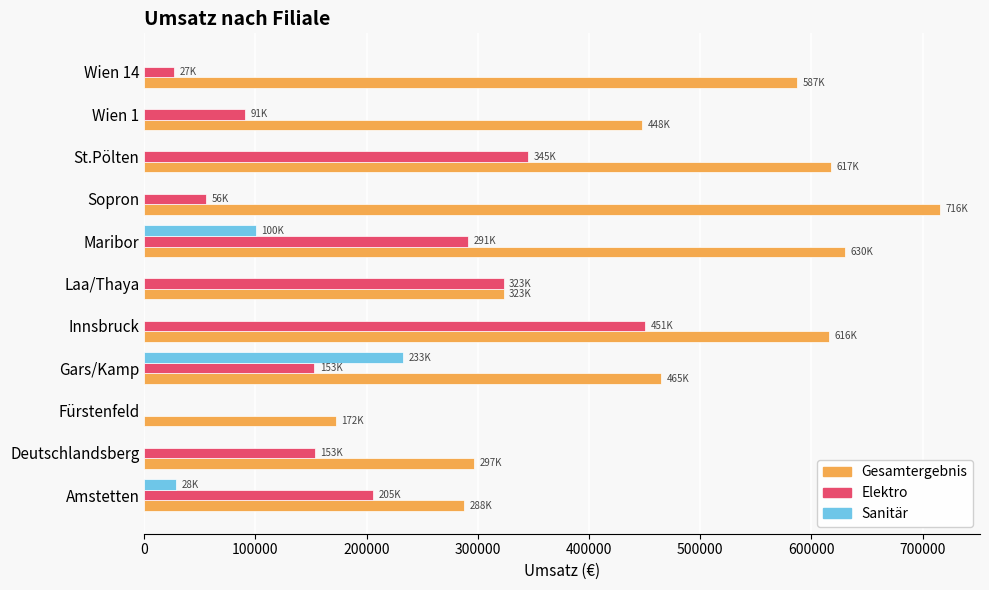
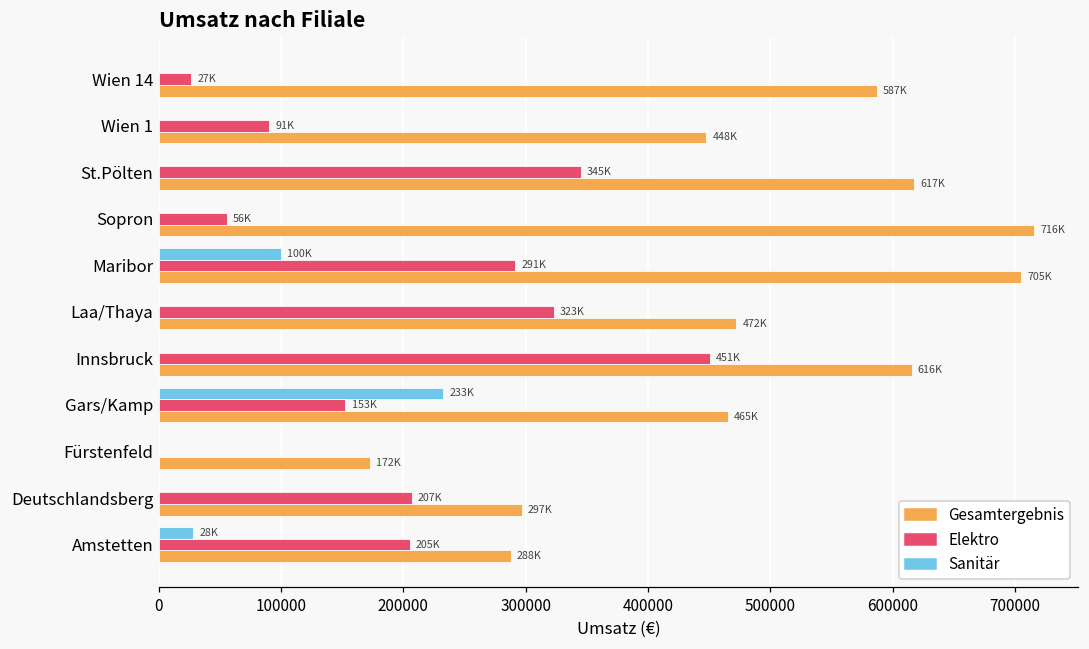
  {
    "Gesamtergebnis": {
      "Wien 14": "587K",
      "Wien 1": "448K",
      "St.Pölten": "617K",
      "Sopron": "716K",
-     "Maribor": "630K",
-     "Laa/Thaya": "323K",
+     "Maribor": "705K",
+     "Laa/Thaya": "472K",
      "Innsbruck": "616K",
      "Gars/Kamp": "465K",
      "Fürstenfeld": "172K",
      "Deutschlandsberg": "297K",
      "Amstetten": "288K"
    },
    "Elektro": {
      "Wien 14": "27K",
      "Wien 1": "91K",
      "St.Pölten": "345K",
      "Sopron": "56K",
      "Maribor": "291K",
      "Laa/Thaya": "323K",
      "Innsbruck": "451K",
      "Gars/Kamp": "153K",
-     "Deutschlandsberg": "153K",
+     "Deutschlandsberg": "207K",
      "Amstetten": "205K"
    },
    "Sanitär": {
      "Maribor": "100K",
      "Gars/Kamp": "233K",
      "Amstetten": "28K"
    }
  }
